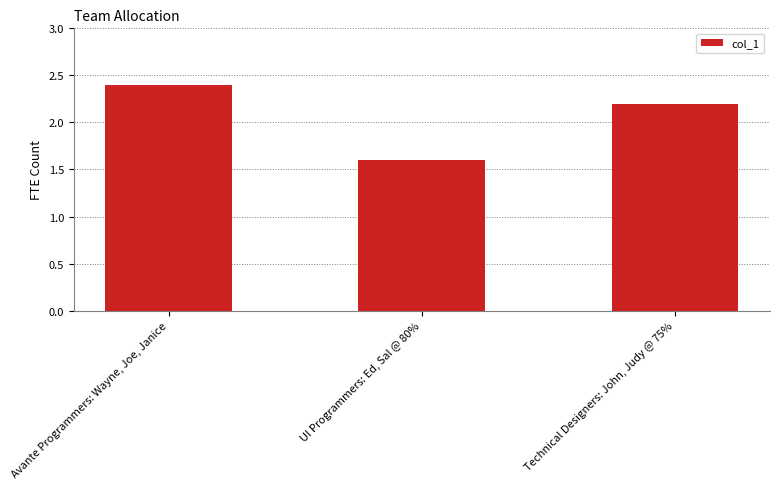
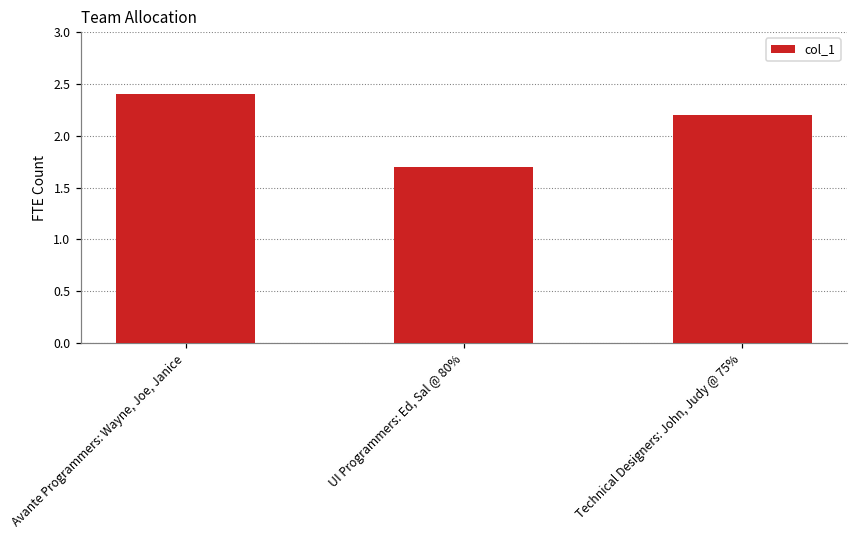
  {
    "Avante Programmers: Wayne, Joe, Janice": 2.4,
-   "UI Programmers: Ed, Sal @ 80%": 1.6,
+   "UI Programmers: Ed, Sal @ 80%": 1.7,
    "Technical Designers: John, Judy @ 75%": 2.2
  }
